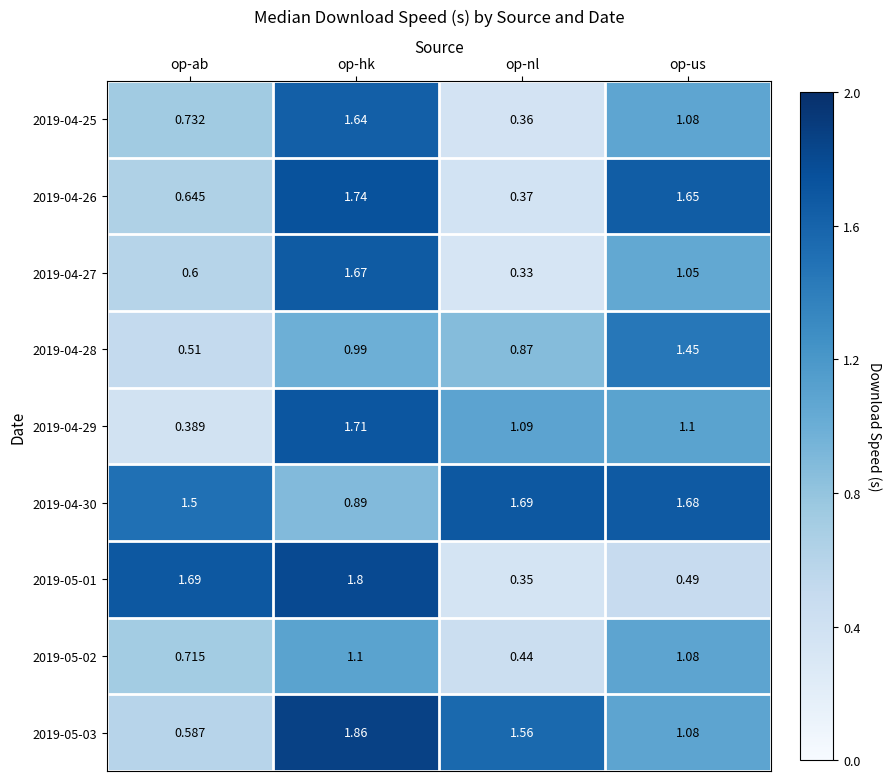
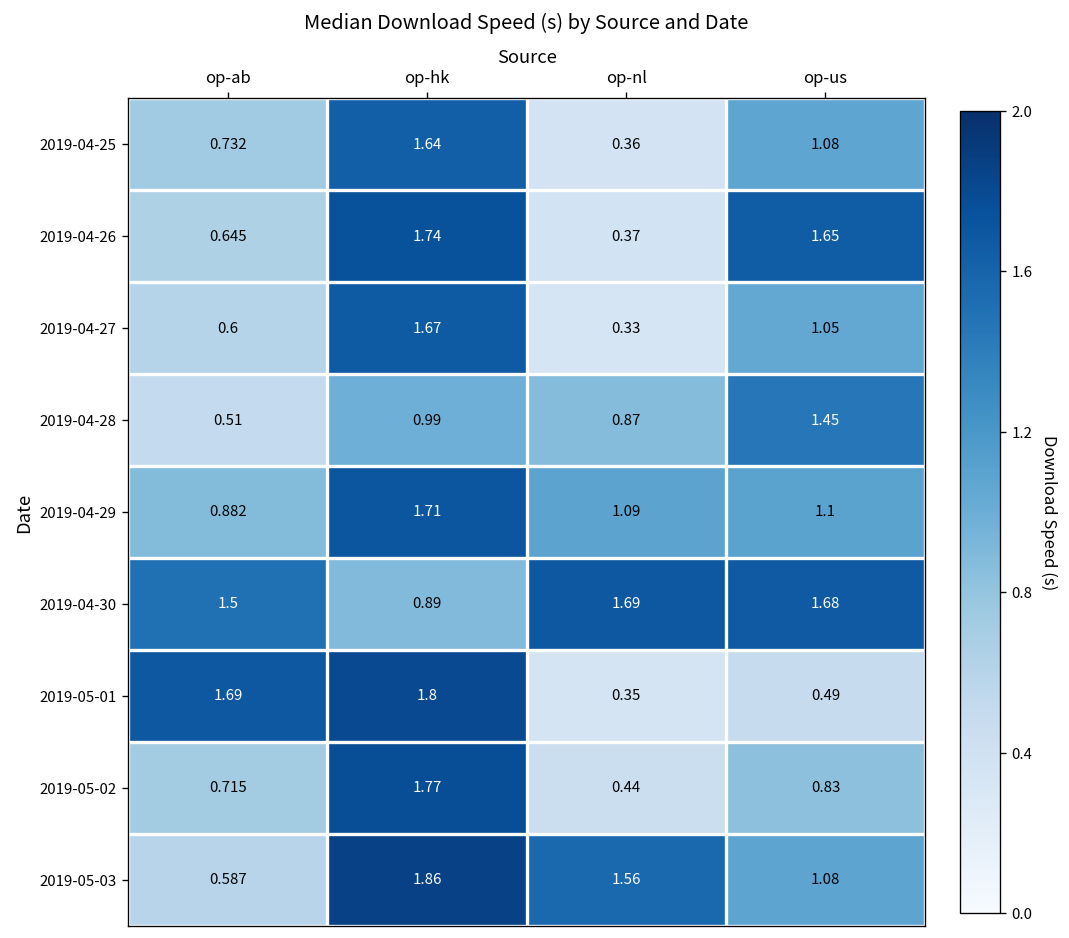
  {
    "2019-04-25": {
      "op-ab": 0.732,
      "op-hk": 1.64,
      "op-nl": 0.36,
      "op-us": 1.08
    },
    "2019-04-26": {
      "op-ab": 0.645,
      "op-hk": 1.74,
      "op-nl": 0.37,
      "op-us": 1.65
    },
    "2019-04-27": {
      "op-ab": 0.6,
      "op-hk": 1.67,
      "op-nl": 0.33,
      "op-us": 1.05
    },
    "2019-04-28": {
      "op-ab": 0.51,
      "op-hk": 0.99,
      "op-nl": 0.87,
      "op-us": 1.45
    },
    "2019-04-29": {
-     "op-ab": 0.389,
+     "op-ab": 0.882,
      "op-hk": 1.71,
      "op-nl": 1.09,
      "op-us": 1.1
    },
    "2019-04-30": {
      "op-ab": 1.5,
      "op-hk": 0.89,
      "op-nl": 1.69,
      "op-us": 1.68
    },
    "2019-05-01": {
      "op-ab": 1.69,
      "op-hk": 1.8,
      "op-nl": 0.35,
      "op-us": 0.49
    },
    "2019-05-02": {
      "op-ab": 0.715,
-     "op-hk": 1.1,
+     "op-hk": 1.77,
      "op-nl": 0.44,
-     "op-us": 1.08
+     "op-us": 0.83
    },
    "2019-05-03": {
      "op-ab": 0.587,
      "op-hk": 1.86,
      "op-nl": 1.56,
      "op-us": 1.08
    }
  }
